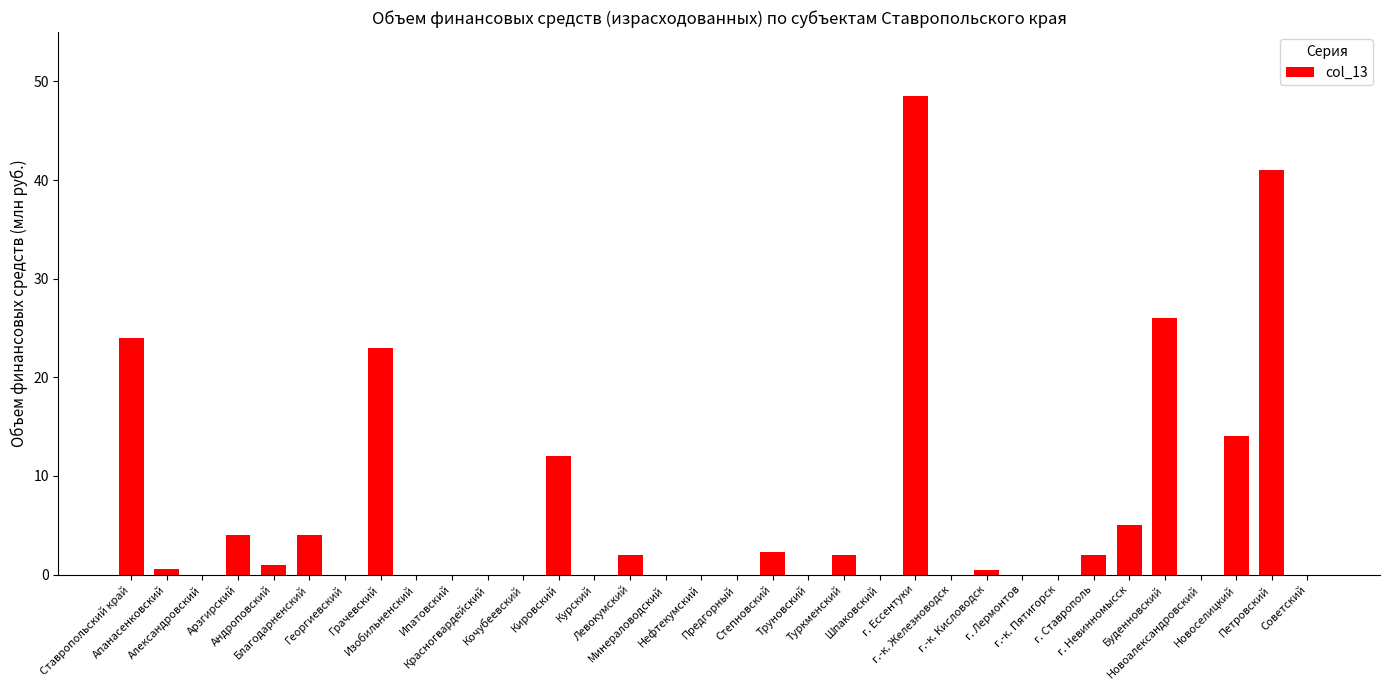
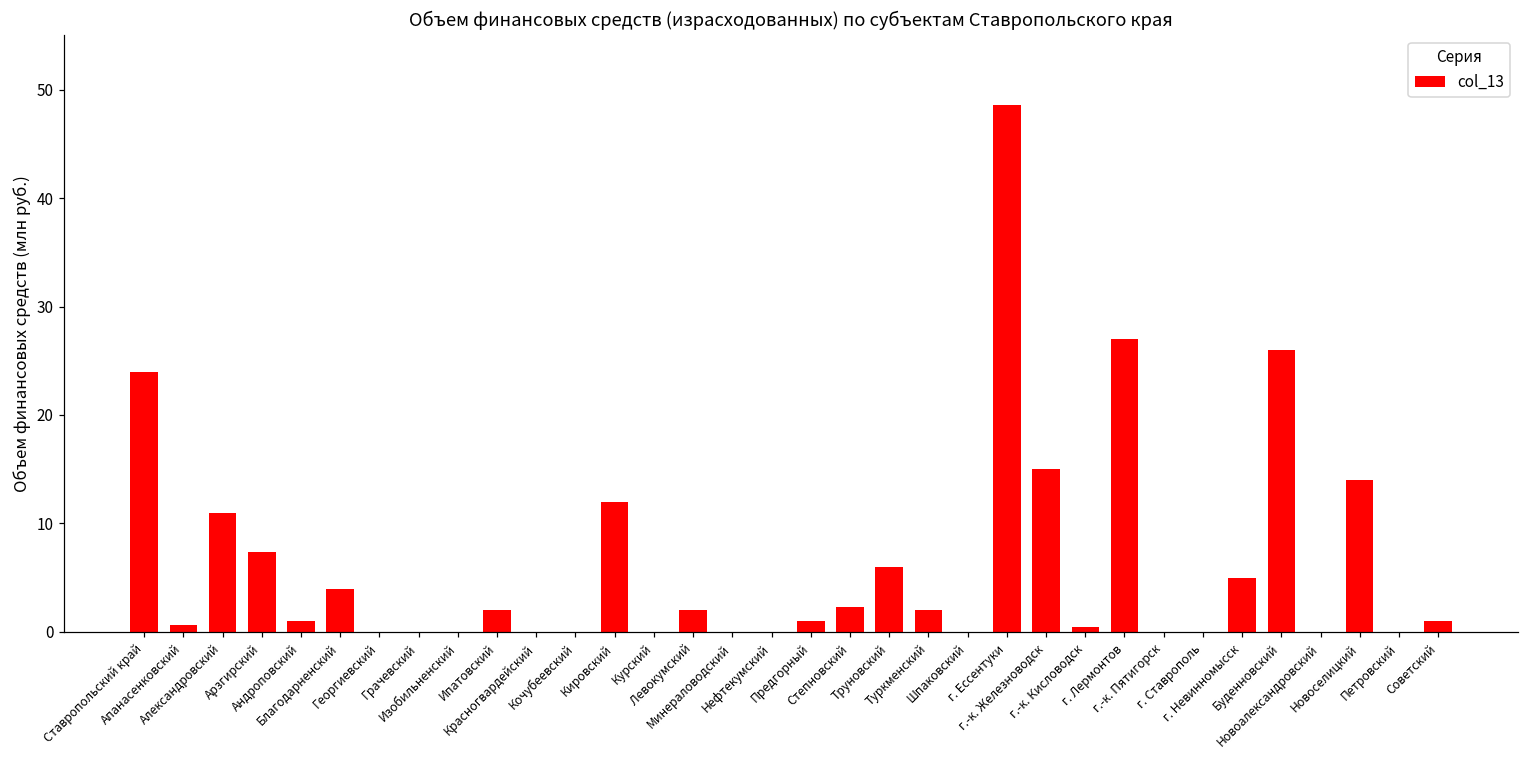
  {
    "Ставропольский край": 24,
    "Апанасенковский": 1,
-   "Александровский": 0,
-   "Арзгирский": 4,
+   "Александровский": 11,
+   "Арзгирский": 7,
    "Андроповский": 1,
    "Благодарненский": 4,
    "Георгиевский": 0,
-   "Грачевский": 23,
+   "Грачевский": 0,
    "Изобильненский": 0,
-   "Ипатовский": 0,
+   "Ипатовский": 2,
    "Красногвардейский": 0,
    "Кочубеевский": 0,
    "Кировский": 12,
    "Курский": 0,
    "Левокумский": 2,
    "Минераловодский": 0,
    "Нефтекумский": 0,
-   "Предгорный": 0,
+   "Предгорный": 1,
    "Степновский": 2,
-   "Труновский": 0,
+   "Труновский": 6,
    "Туркменский": 2,
    "Шпаковский": 0,
    "г. Ессентуки": 49,
-   "г.-к. Железноводск": 0,
+   "г.-к. Железноводск": 15,
    "г.-к. Кисловодск": 0,
-   "г. Лермонтов": 0,
+   "г. Лермонтов": 27,
    "г.-к. Пятигорск": 0,
-   "г. Ставрополь": 2,
+   "г. Ставрополь": 0,
    "г. Невинномысск": 5,
    "Буденновский": 26,
    "Новоалександровский": 0,
    "Новоселицкий": 14,
-   "Петровский": 41,
-   "Советский": 0
+   "Петровский": 0,
+   "Советский": 1
  }
